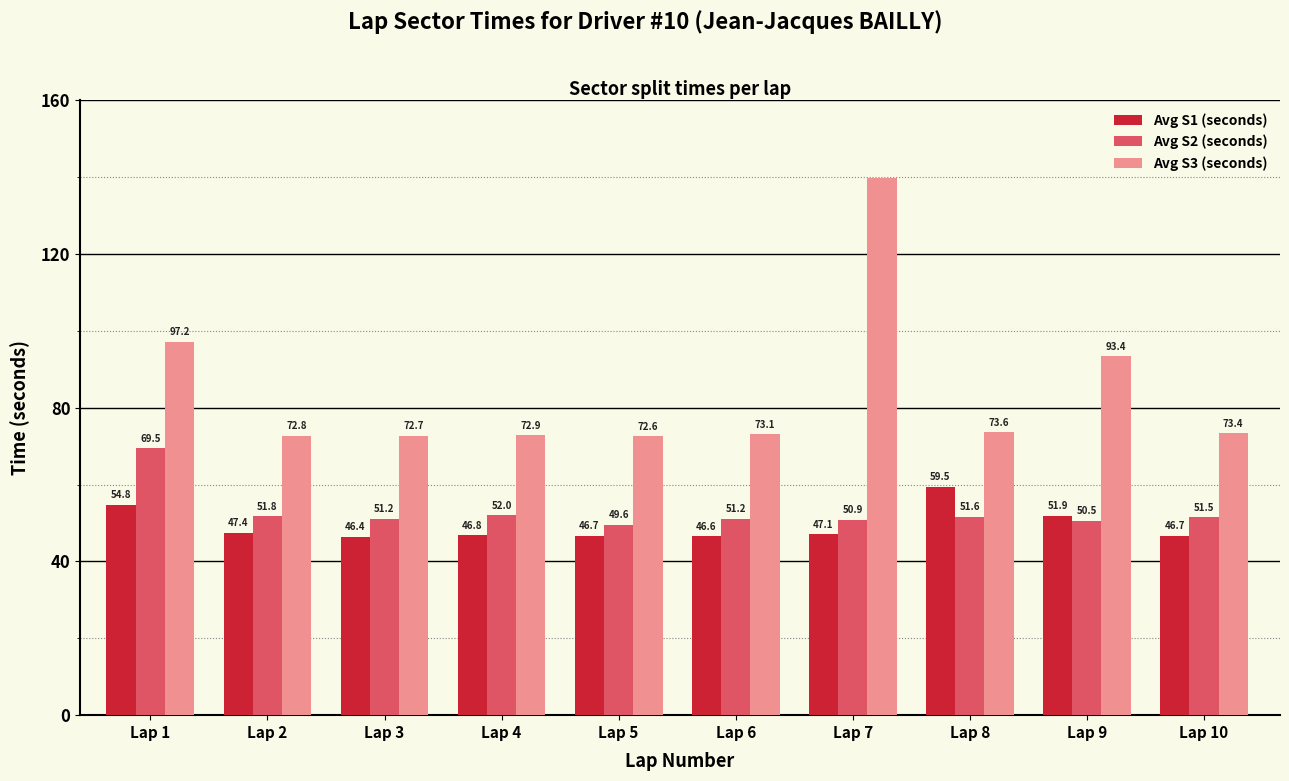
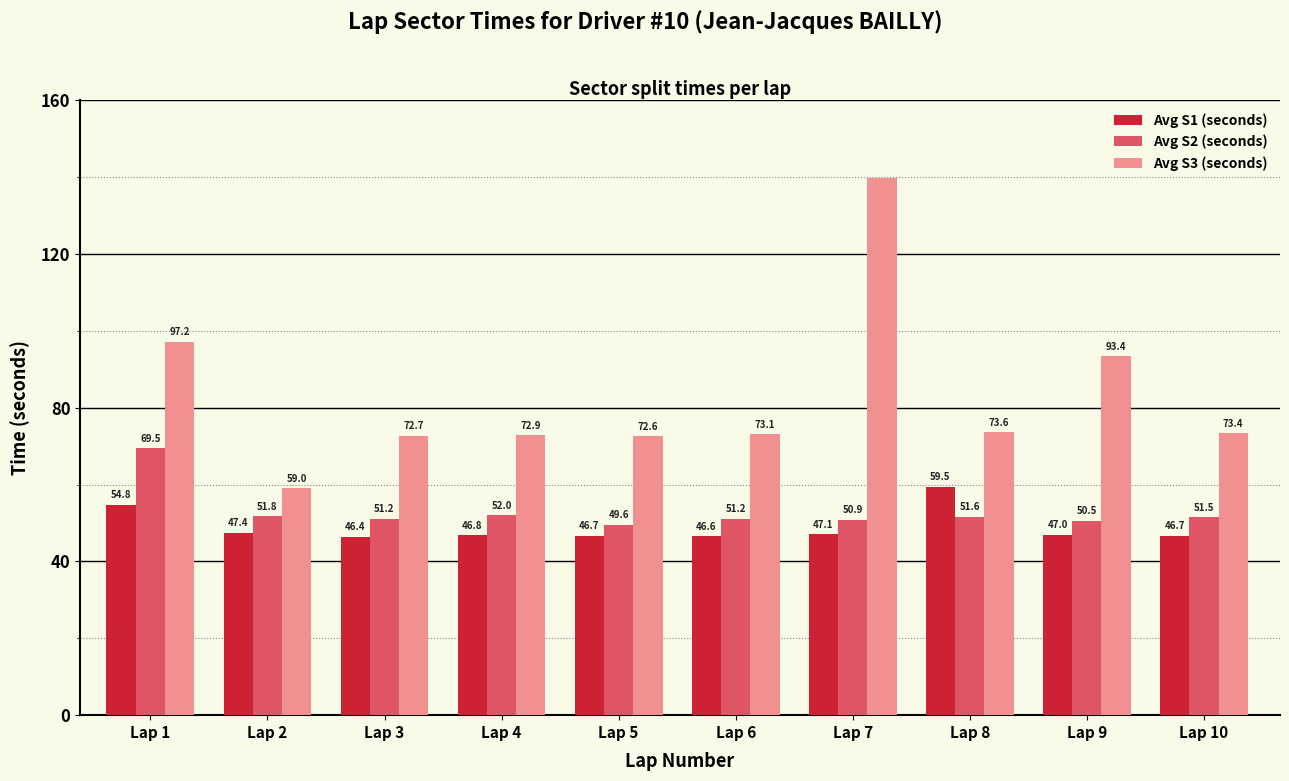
  {
    "Avg S1 (seconds)": {
      "Lap 1": 54.8,
      "Lap 2": 47.4,
      "Lap 3": 46.4,
      "Lap 4": 46.8,
      "Lap 5": 46.7,
      "Lap 6": 46.6,
      "Lap 7": 47.1,
      "Lap 8": 59.5,
-     "Lap 9": 51.9,
+     "Lap 9": 47.0,
      "Lap 10": 46.7
    },
    "Avg S2 (seconds)": {
      "Lap 1": 69.5,
      "Lap 2": 51.8,
      "Lap 3": 51.2,
      "Lap 4": 52.0,
      "Lap 5": 49.6,
      "Lap 6": 51.2,
      "Lap 7": 50.9,
      "Lap 8": 51.6,
      "Lap 9": 50.5,
      "Lap 10": 51.5
    },
    "Avg S3 (seconds)": {
      "Lap 1": 97.2,
-     "Lap 2": 72.8,
+     "Lap 2": 59.0,
      "Lap 3": 72.7,
      "Lap 4": 72.9,
      "Lap 5": 72.6,
      "Lap 6": 73.1,
      "Lap 8": 73.6,
      "Lap 9": 93.4,
      "Lap 10": 73.4
    }
  }
